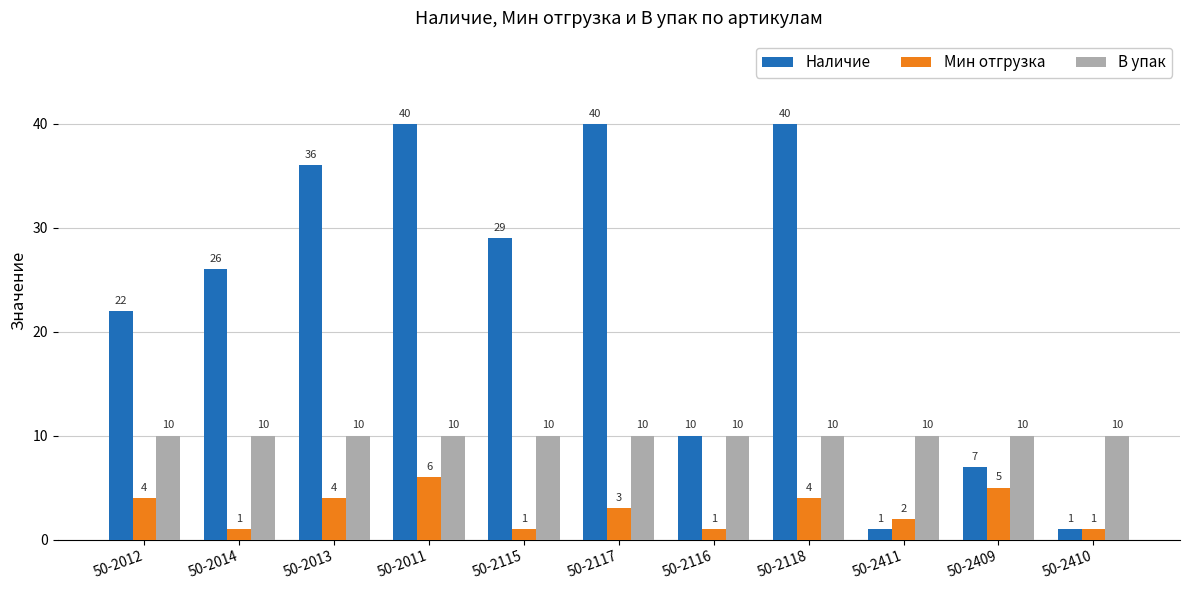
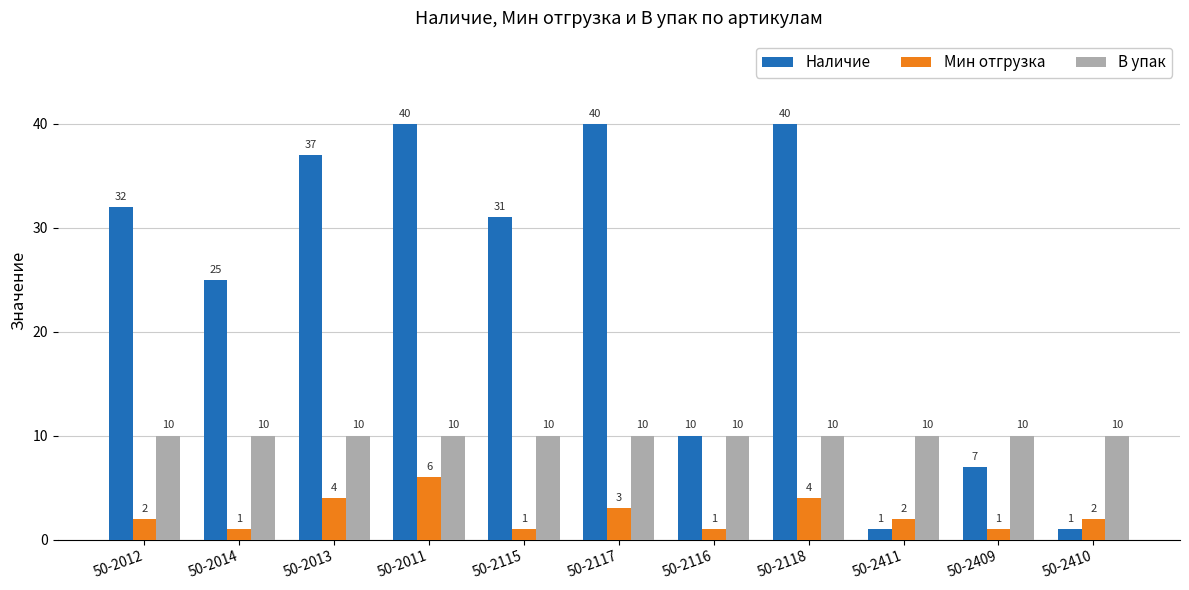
  {
    "Наличие": {
-     "50-2012": 22,
-     "50-2014": 26,
-     "50-2013": 36,
+     "50-2012": 32,
+     "50-2014": 25,
+     "50-2013": 37,
      "50-2011": 40,
-     "50-2115": 29,
+     "50-2115": 31,
      "50-2117": 40,
      "50-2116": 10,
      "50-2118": 40,
      "50-2411": 1,
      "50-2409": 7,
      "50-2410": 1
    },
    "Мин отгрузка": {
-     "50-2012": 4,
+     "50-2012": 2,
      "50-2014": 1,
      "50-2013": 4,
      "50-2011": 6,
      "50-2115": 1,
      "50-2117": 3,
      "50-2116": 1,
      "50-2118": 4,
      "50-2411": 2,
-     "50-2409": 5,
-     "50-2410": 1
+     "50-2409": 1,
+     "50-2410": 2
    },
    "В упак": {
      "50-2012": 10,
      "50-2014": 10,
      "50-2013": 10,
      "50-2011": 10,
      "50-2115": 10,
      "50-2117": 10,
      "50-2116": 10,
      "50-2118": 10,
      "50-2411": 10,
      "50-2409": 10,
      "50-2410": 10
    }
  }
